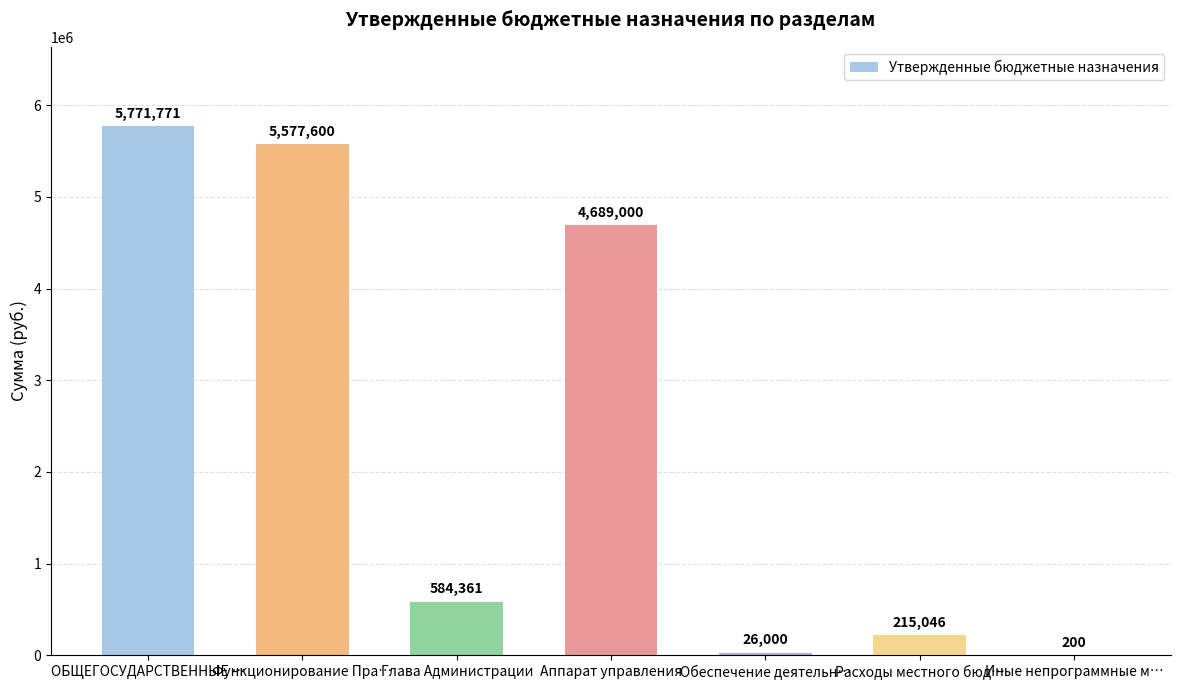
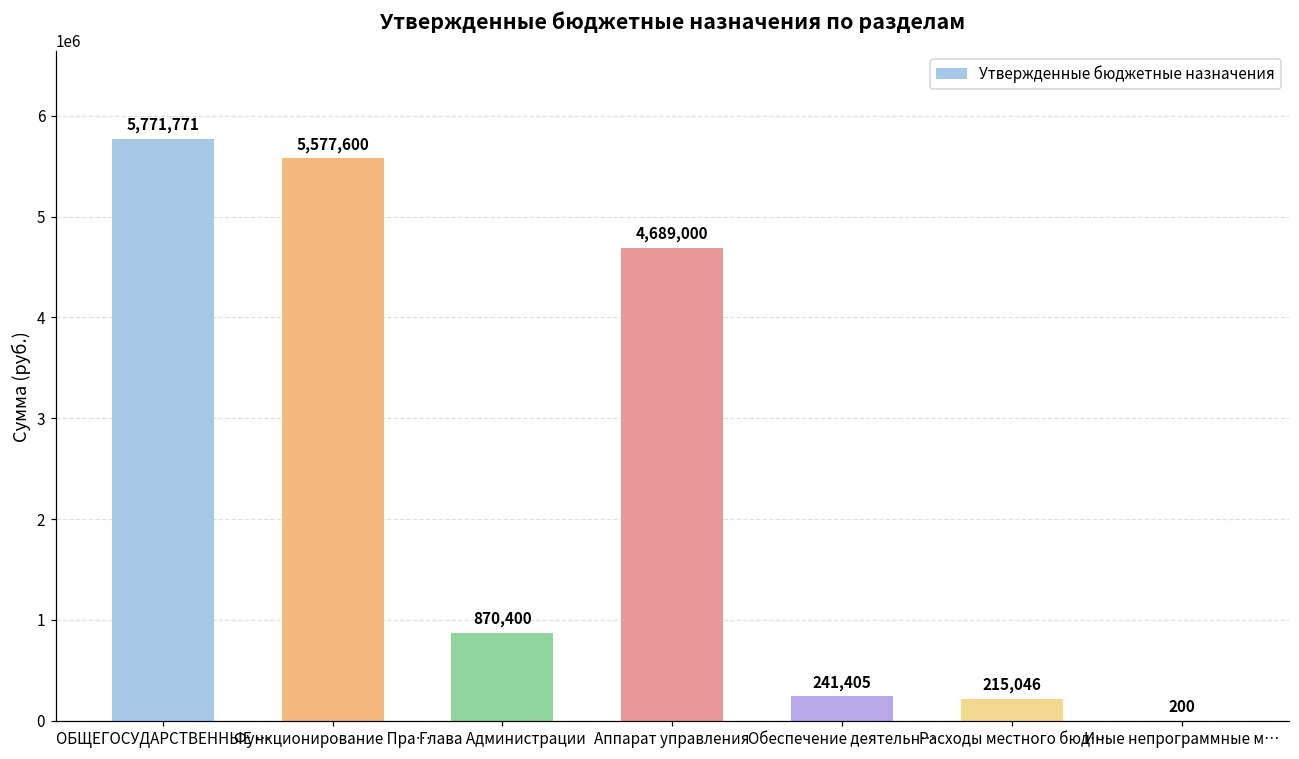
  {
-   "Глава Администрации": "584,361",
+   "Глава Администрации": "870,400",
    "Аппарат управления": "4,689,000",
-   "Обеспечение деятельн…": "26,000",
+   "Обеспечение деятельн…": "241,405",
    "Расходы местного бюд…": "215,046",
    "Иные непрограммные м…": "200"
  }
